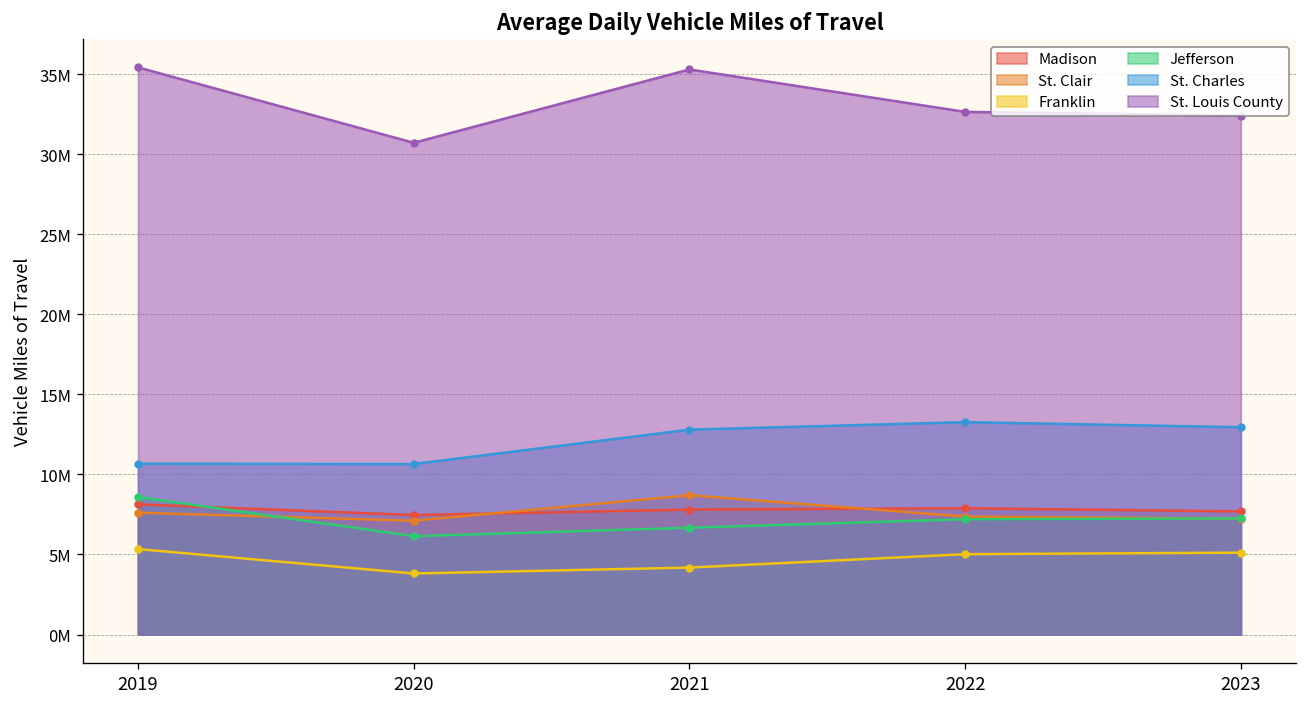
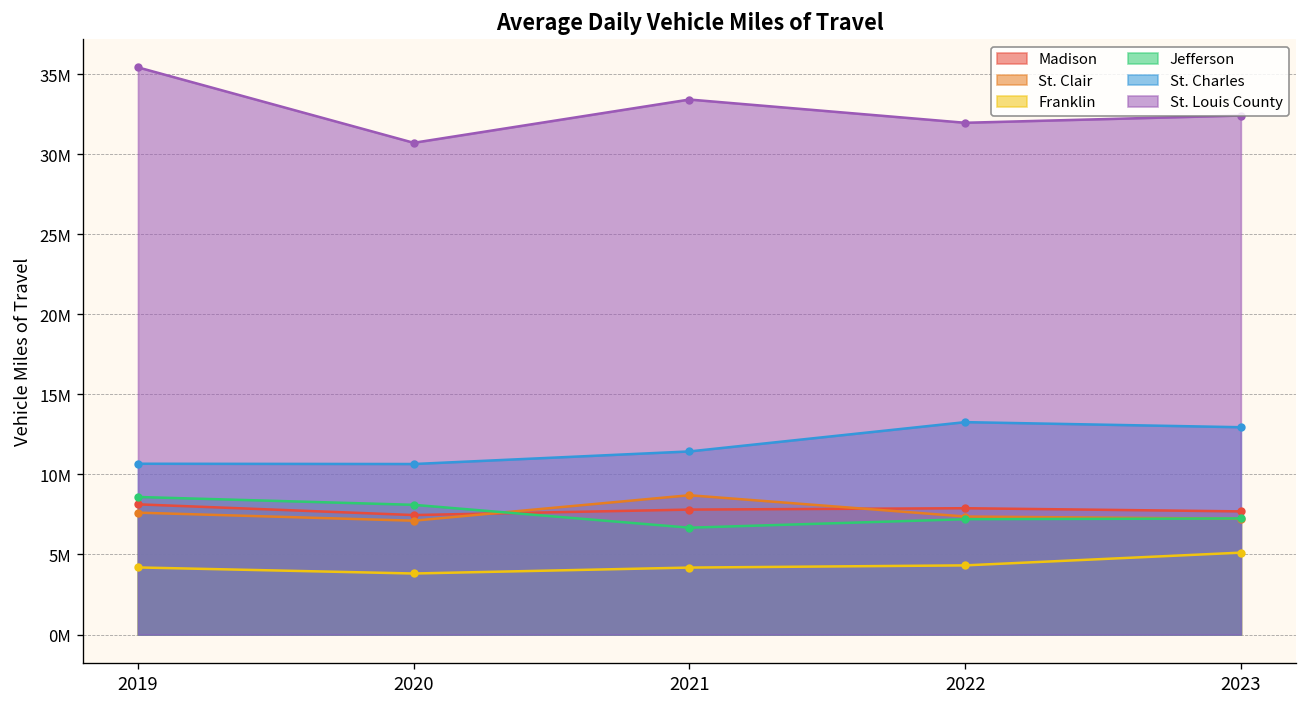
  {
    "Franklin": {
-     "2019": 5300000,
+     "2019": 4200000,
      "2020": 3800000,
      "2021": 4200000,
-     "2022": 5000000,
+     "2022": 4300000,
      "2023": 5100000
    },
    "Jefferson": {
      "2019": 8600000,
-     "2020": 6100000,
+     "2020": 8100000,
      "2021": 6700000
    },
    "St. Charles": {
      "2019": 10700000,
      "2020": 10600000,
-     "2021": 12800000,
+     "2021": 11400000,
      "2022": 13300000,
      "2023": 12900000
    },
    "St. Louis County": {
      "2019": 35400000,
      "2020": 30700000,
-     "2021": 35300000,
-     "2022": 32600000
+     "2021": 33400000,
+     "2022": 32000000
    }
  }
